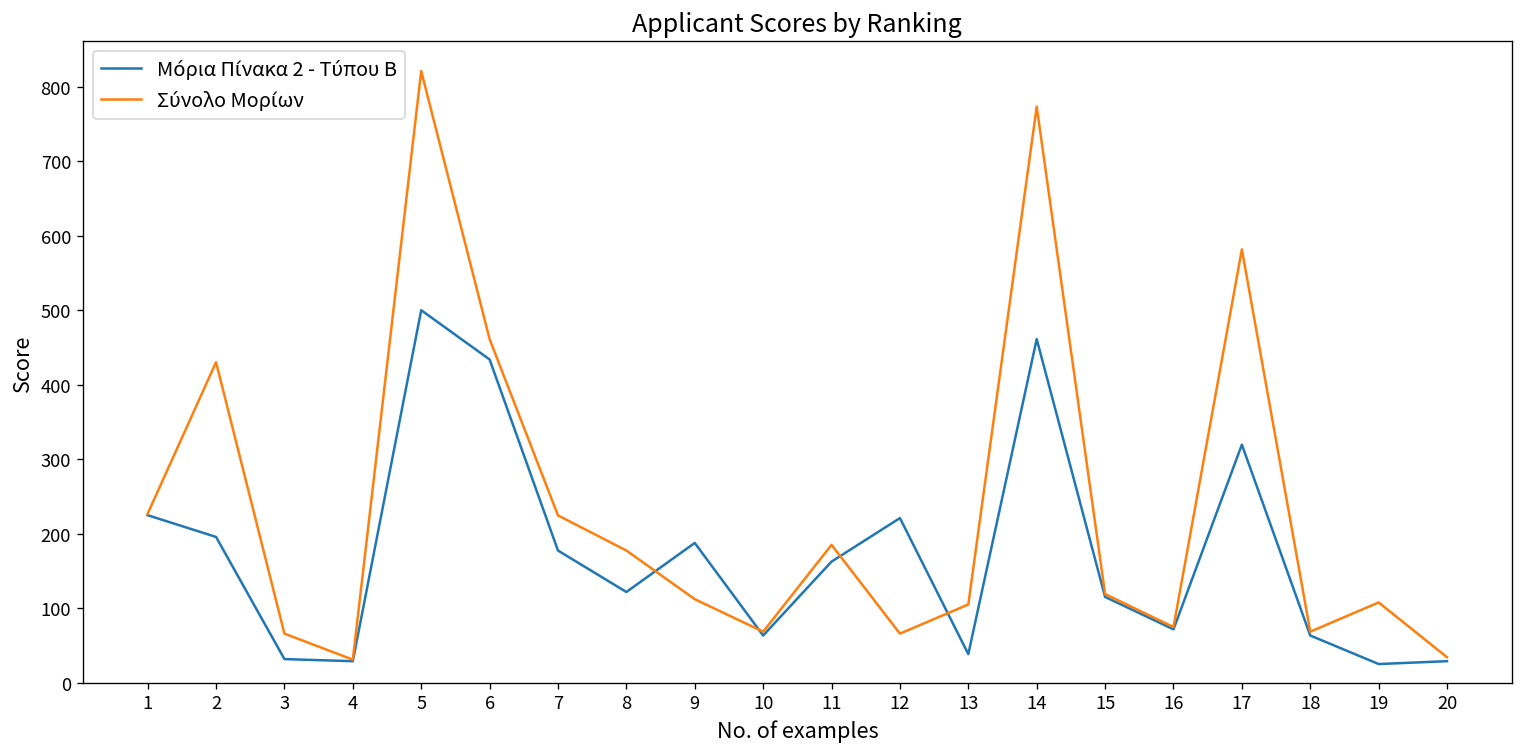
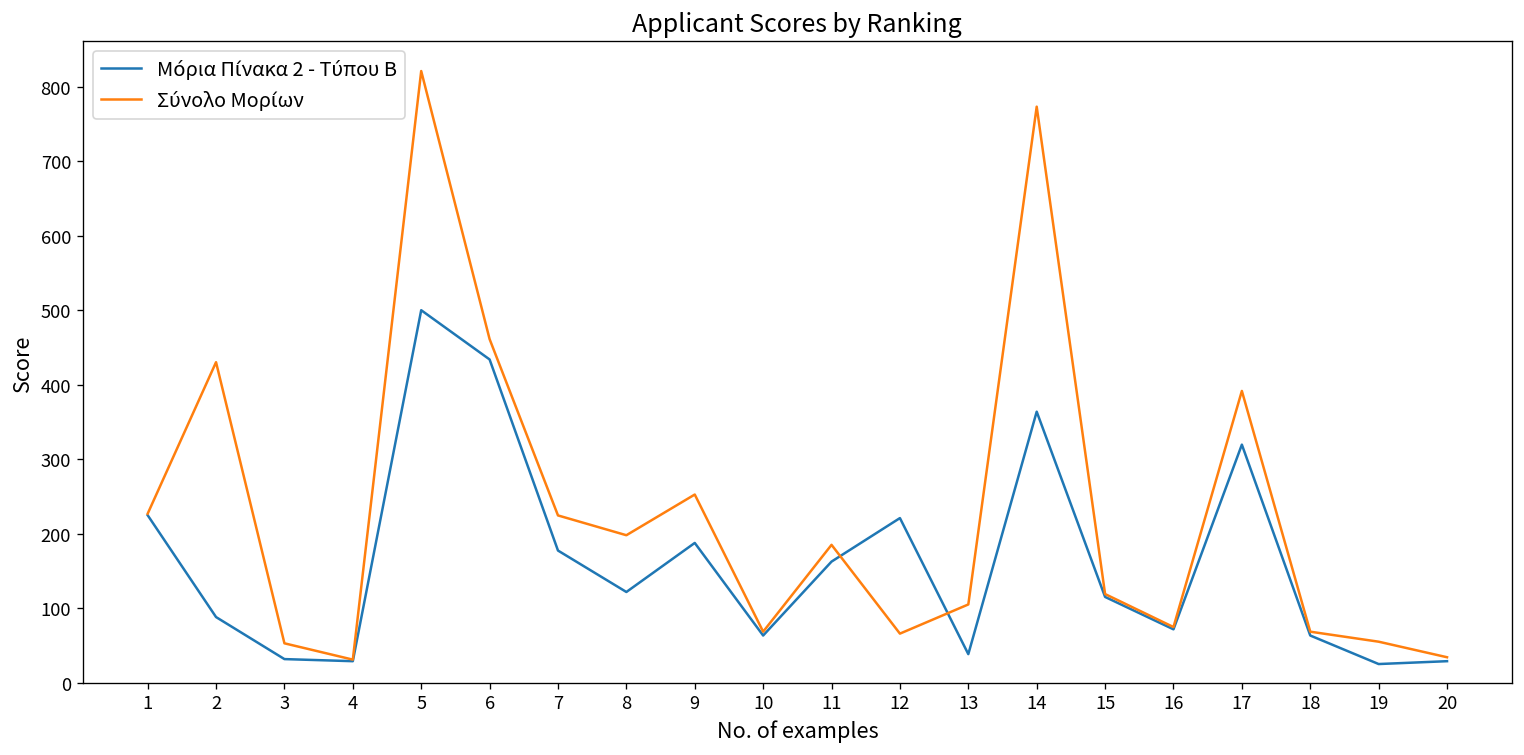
  {
    "Μόρια Πίνακα 2 - Τύπου Β": {
-     "2": 200,
+     "2": 90,
      "3": 30,
      "5": 500,
      "6": 430,
      "7": 180,
      "8": 120,
      "9": 190,
      "10": 60,
      "11": 160,
      "12": 220,
      "13": 40,
-     "14": 460,
+     "14": 360,
      "17": 320,
      "18": 60,
      "19": 30,
      "20": 30
    },
    "Σύνολο Μορίων": {
      "2": 430,
-     "3": 70,
+     "3": 50,
      "5": 820,
      "6": 460,
      "7": 220,
-     "8": 180,
-     "9": 110,
+     "8": 200,
+     "9": 250,
      "10": 70,
      "11": 190,
      "12": 70,
      "13": 110,
      "14": 770,
-     "17": 580,
+     "17": 390,
      "18": 70,
-     "19": 110,
+     "19": 60,
      "20": 30
    }
  }
